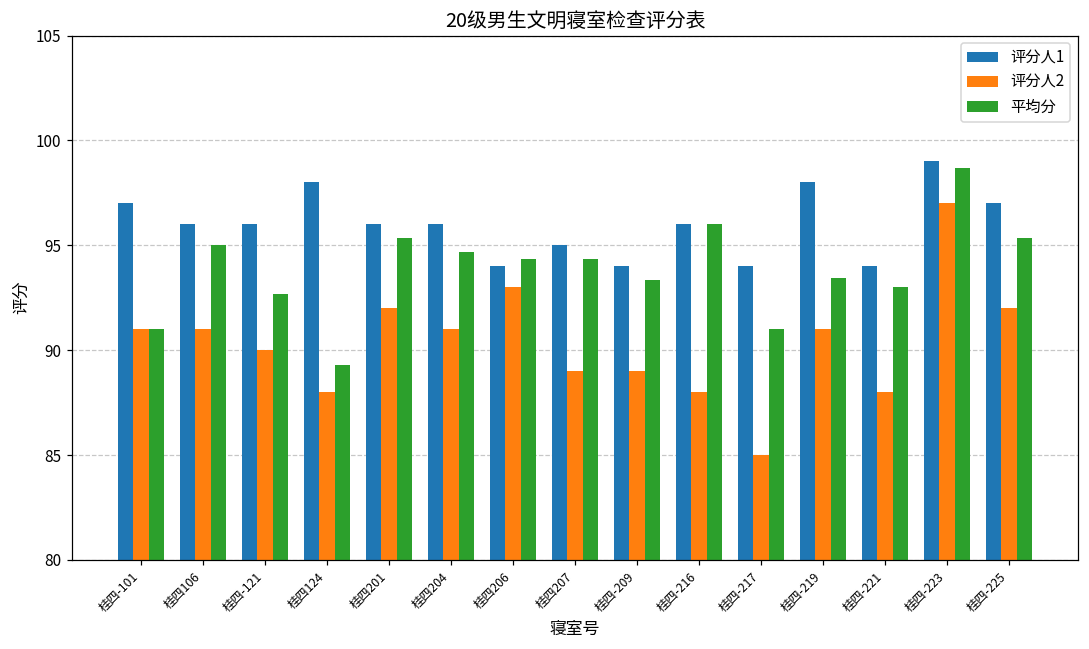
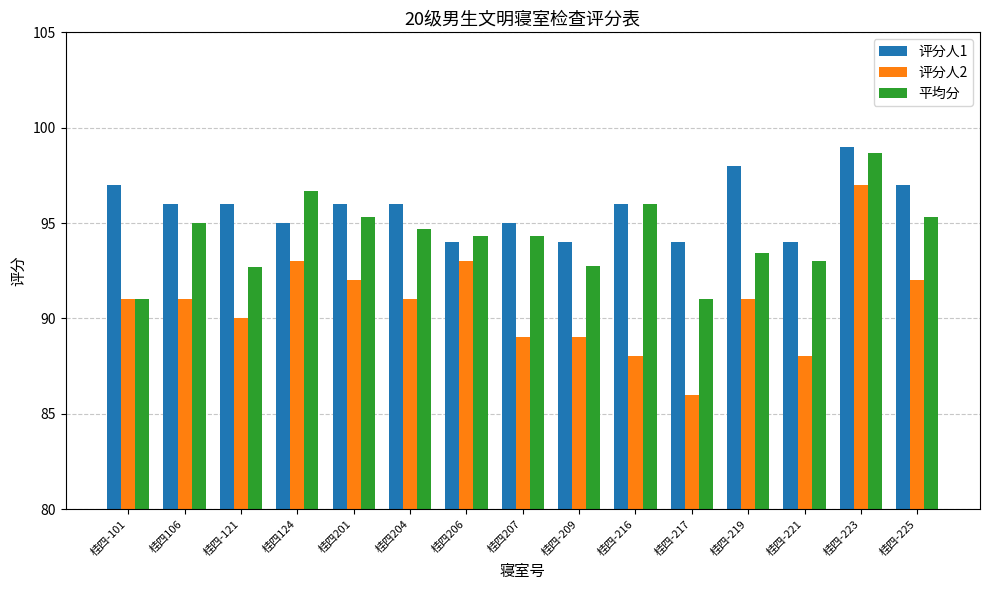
  {
    "评分人1": {
      "桂四-101": 97,
      "桂四106": 96,
      "桂四-121": 96,
-     "桂四124": 98,
+     "桂四124": 95,
      "桂四201": 96,
      "桂四204": 96,
      "桂四206": 94,
      "桂四207": 95,
      "桂四-209": 94,
      "桂四-216": 96,
      "桂四-217": 94,
      "桂四-219": 98,
      "桂四-221": 94,
      "桂四-223": 99,
      "桂四-225": 97
    },
    "评分人2": {
      "桂四-101": 91,
      "桂四106": 91,
      "桂四-121": 90,
-     "桂四124": 88,
+     "桂四124": 93,
      "桂四201": 92,
      "桂四204": 91,
      "桂四206": 93,
      "桂四207": 89,
      "桂四-209": 89,
      "桂四-216": 88,
-     "桂四-217": 85,
+     "桂四-217": 86,
      "桂四-219": 91,
      "桂四-221": 88,
      "桂四-223": 97,
      "桂四-225": 92
    },
    "平均分": {
      "桂四-101": 91.0,
      "桂四106": 95.0,
      "桂四-121": 92.7,
-     "桂四124": 89.3,
+     "桂四124": 96.7,
      "桂四201": 95.3,
      "桂四204": 94.7,
      "桂四206": 94.3,
      "桂四207": 94.3,
-     "桂四-209": 93.3,
+     "桂四-209": 92.7,
      "桂四-216": 96.0,
      "桂四-217": 91.0,
      "桂四-219": 93.4,
      "桂四-221": 93.0,
      "桂四-223": 98.7,
      "桂四-225": 95.3
    }
  }
